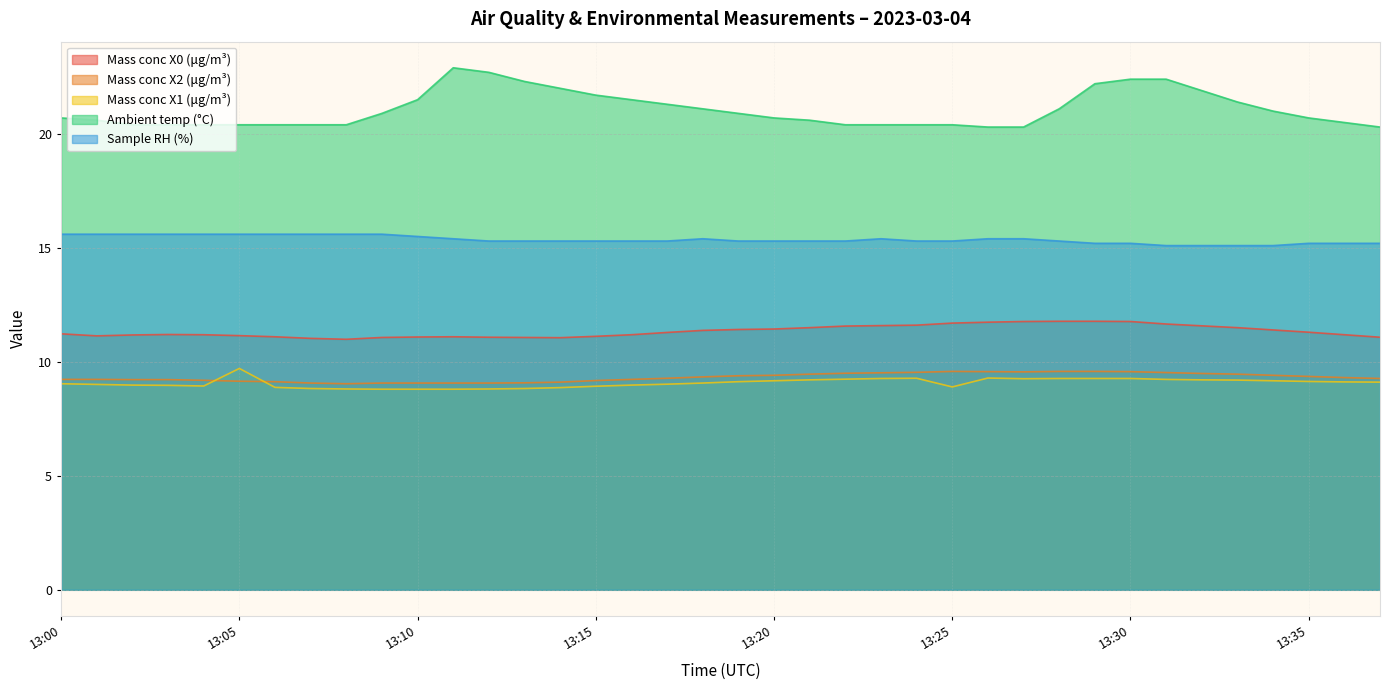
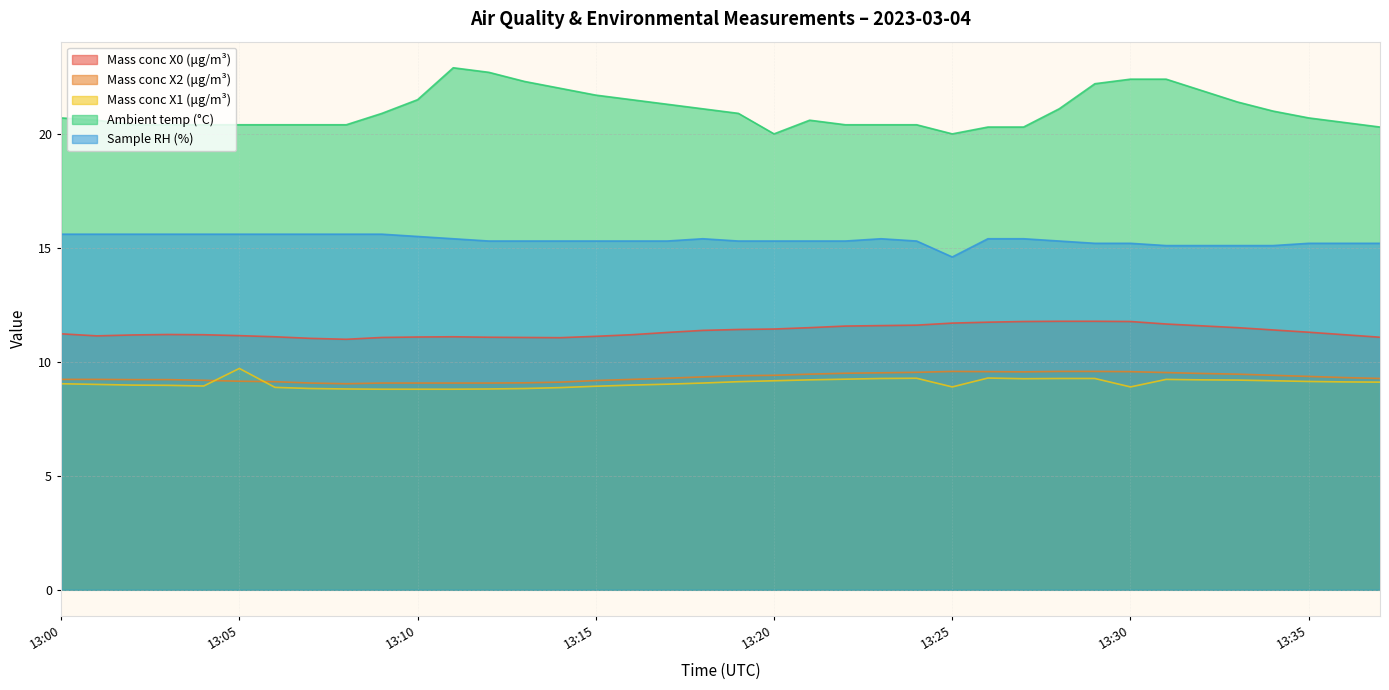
  {
    "Mass conc X1 (μg/m³)": {
      "13:00": 9.0,
      "13:05": 9.7,
      "13:10": 8.8,
      "13:15": 8.9,
      "13:20": 9.2,
      "13:25": 8.9,
-     "13:30": 9.3,
+     "13:30": 8.9,
      "13:35": 9.1
    },
    "Ambient temp (°C)": {
      "13:00": 20.7,
      "13:05": 20.4,
      "13:10": 21.5,
      "13:15": 21.7,
-     "13:20": 20.7,
-     "13:25": 20.4,
+     "13:20": 20.0,
+     "13:25": 20.0,
      "13:30": 22.4,
      "13:35": 20.7
    },
    "Sample RH (%)": {
      "13:00": 15.6,
      "13:05": 15.6,
      "13:10": 15.5,
      "13:15": 15.3,
      "13:20": 15.3,
-     "13:25": 15.3,
+     "13:25": 14.6,
      "13:30": 15.2,
      "13:35": 15.2
    }
  }
